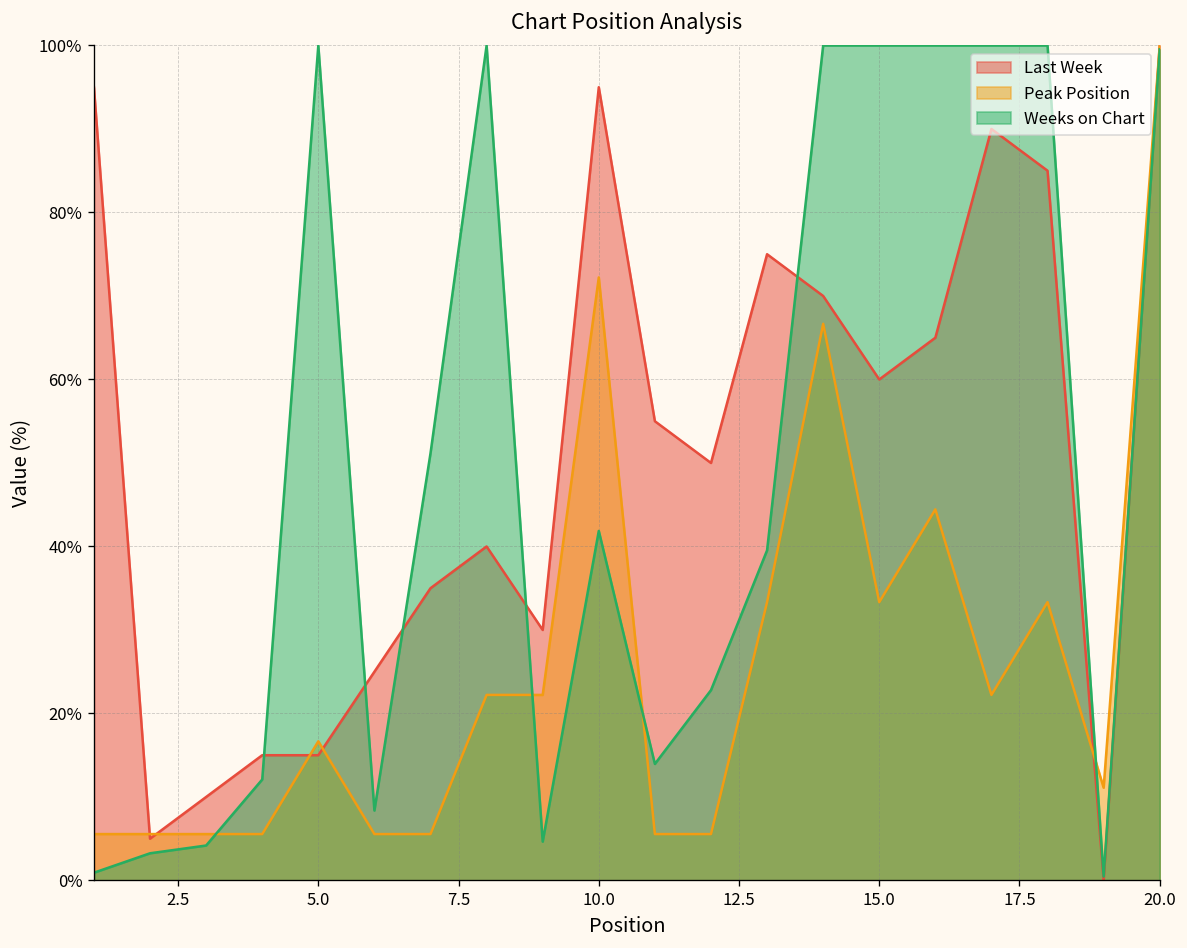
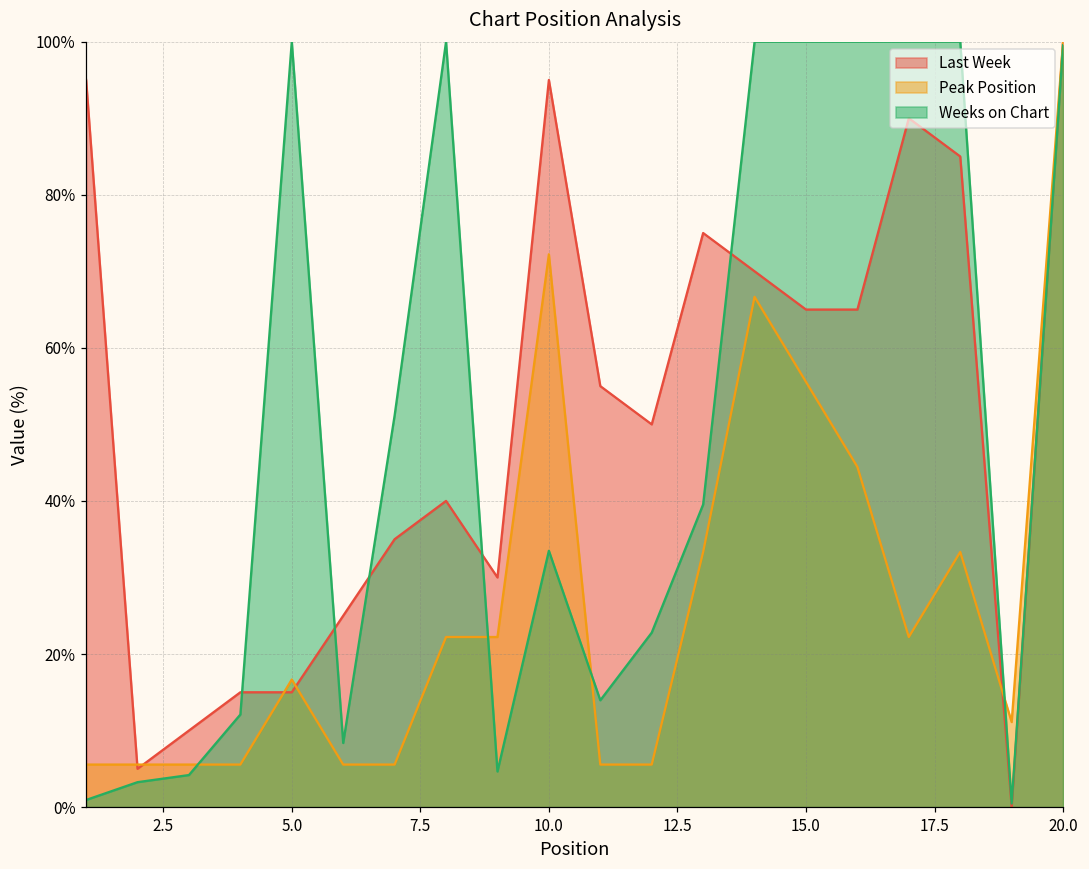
  {
    "Last Week": {
      "5.0": "15%",
      "10.0": "95%",
-     "15.0": "60%"
+     "15.0": "65%"
    },
    "Peak Position": {
      "5.0": "17%",
      "10.0": "72%",
-     "15.0": "33%"
+     "15.0": "56%"
    },
    "Weeks on Chart": {
      "5.0": "100%",
-     "10.0": "42%",
+     "10.0": "33%",
      "15.0": "100%",
      "20.0": "100%"
    }
  }
